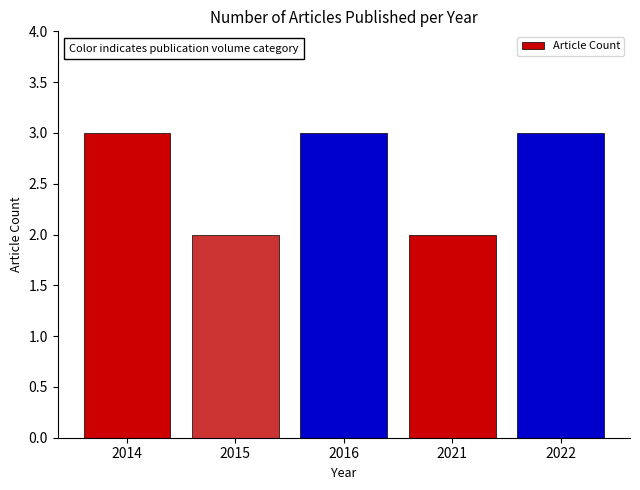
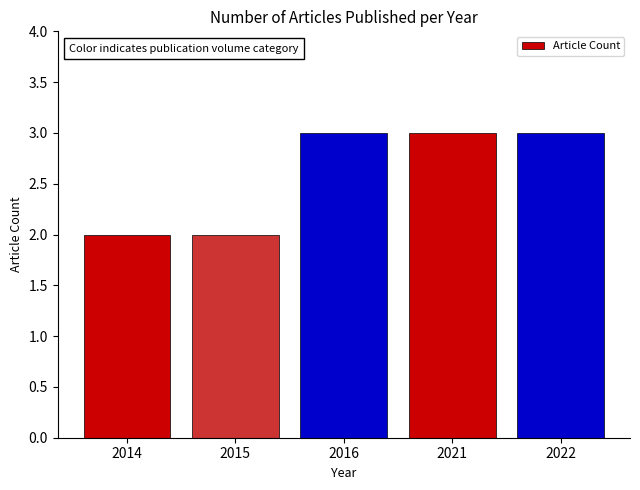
  {
-   "2014": 3,
+   "2014": 2,
    "2015": 2,
    "2016": 3,
-   "2021": 2,
+   "2021": 3,
    "2022": 3
  }
